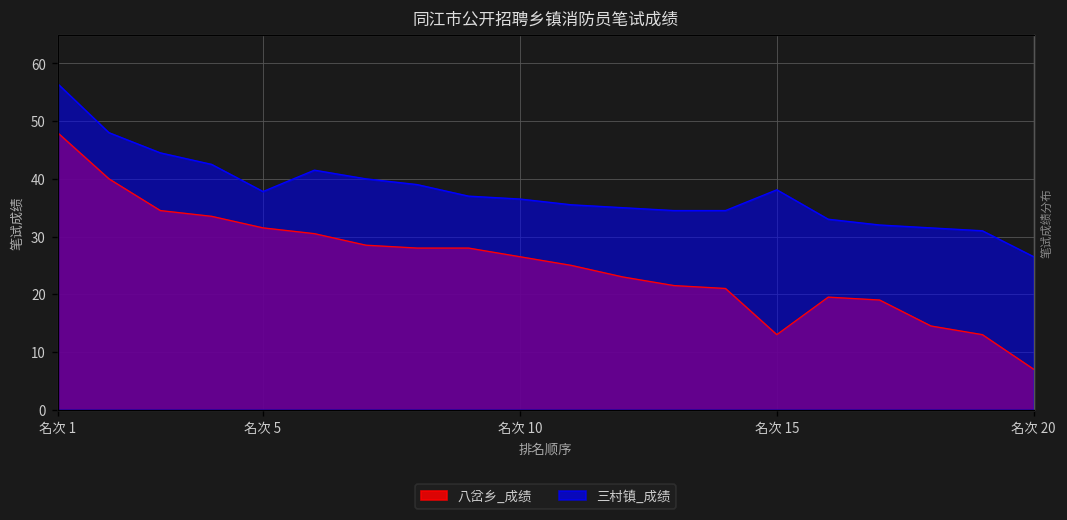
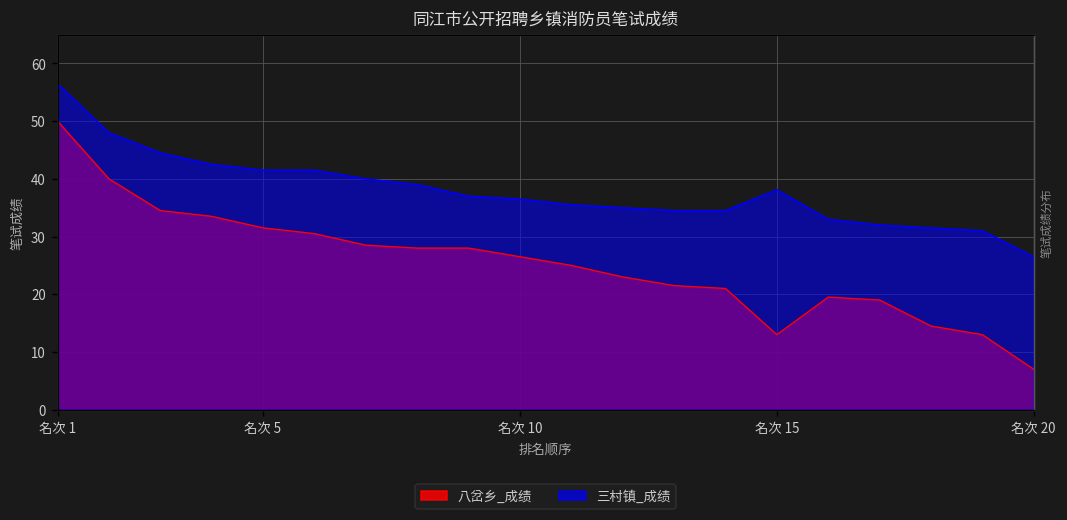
  {
    "八岔乡_成绩": {
-     "名次 1": 48,
+     "名次 1": 50,
      "名次 5": 32,
      "名次 10": 27,
      "名次 15": 13,
      "名次 20": 7
    },
    "三村镇_成绩": {
      "名次 1": 57,
-     "名次 5": 38,
+     "名次 5": 42,
      "名次 10": 37,
      "名次 15": 38,
      "名次 20": 27
    }
  }
